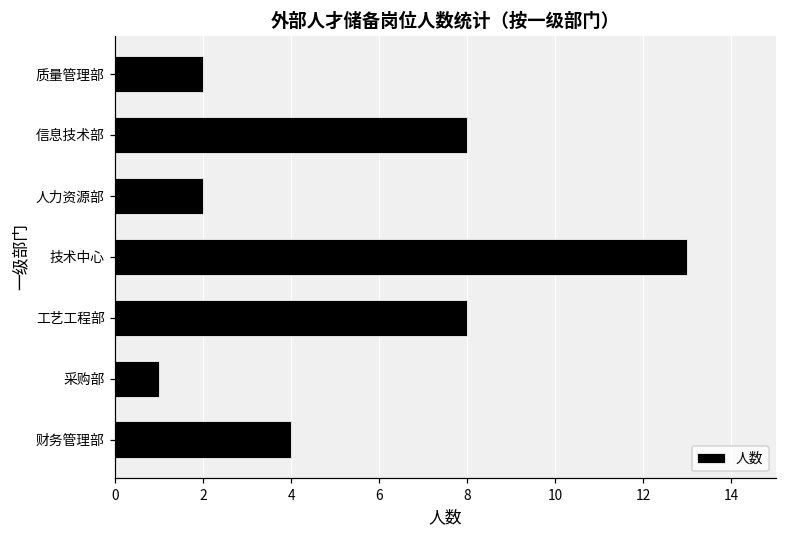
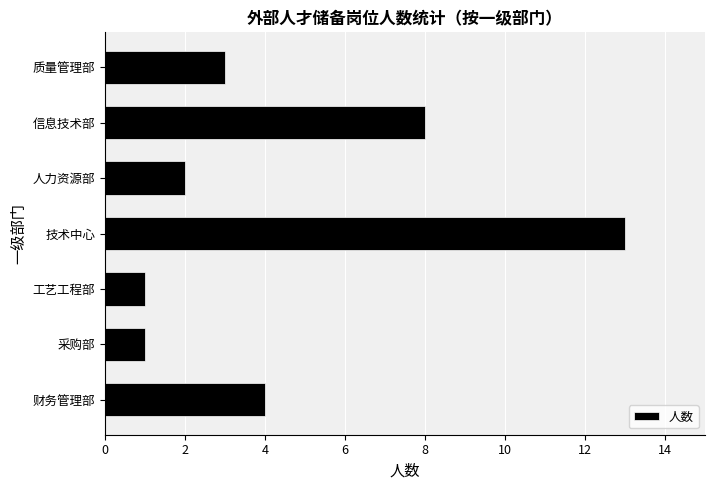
  {
-   "质量管理部": 2,
+   "质量管理部": 3,
    "信息技术部": 8,
    "人力资源部": 2,
    "技术中心": 13,
-   "工艺工程部": 8,
+   "工艺工程部": 1,
    "采购部": 1,
    "财务管理部": 4
  }
